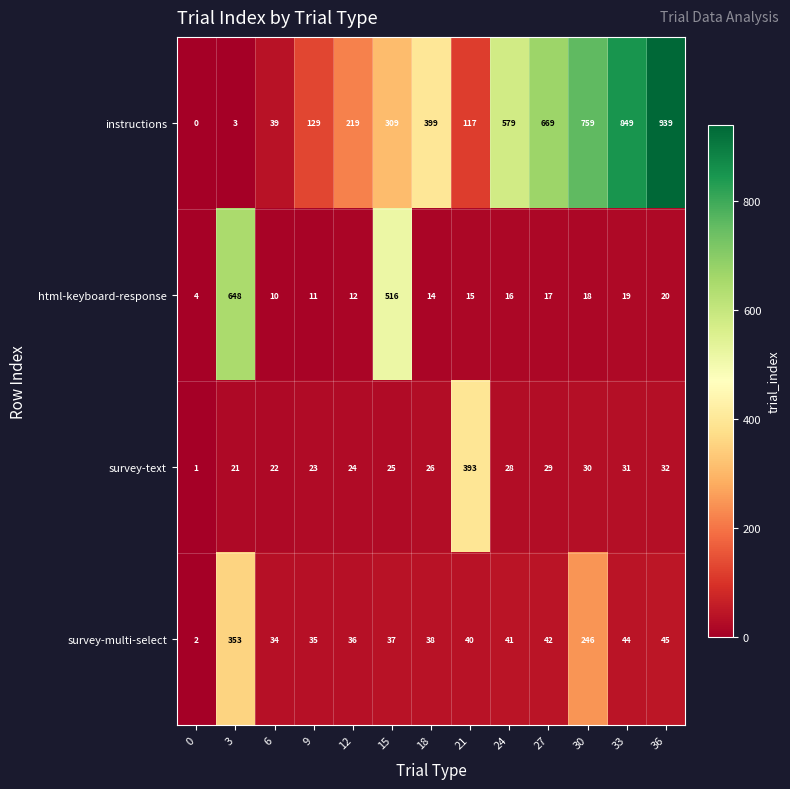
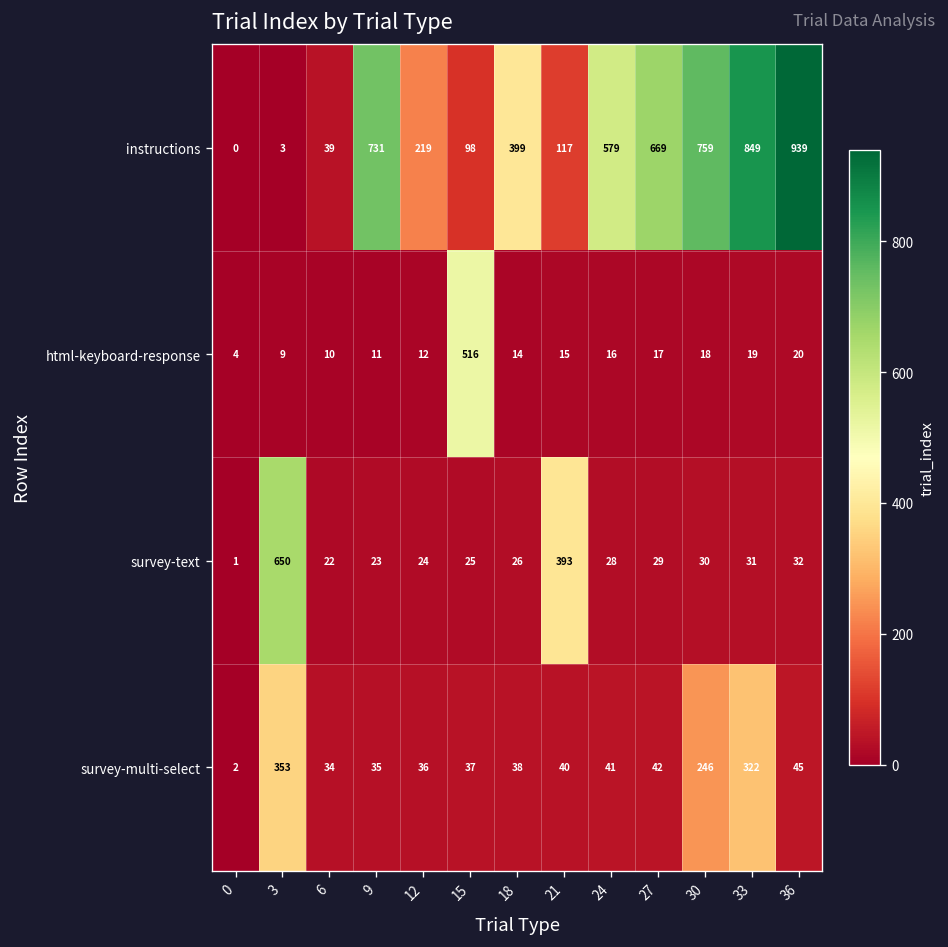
  {
    "instructions": {
      "0": 0,
      "3": 3,
      "6": 39,
-     "9": 129,
+     "9": 731,
      "12": 219,
-     "15": 309,
+     "15": 98,
      "18": 399,
      "21": 117,
      "24": 579,
      "27": 669,
      "30": 759,
      "33": 849,
      "36": 939
    },
    "html-keyboard-response": {
      "0": 4,
-     "3": 648,
+     "3": 9,
      "6": 10,
      "9": 11,
      "12": 12,
      "15": 516,
      "18": 14,
      "21": 15,
      "24": 16,
      "27": 17,
      "30": 18,
      "33": 19,
      "36": 20
    },
    "survey-text": {
      "0": 1,
-     "3": 21,
+     "3": 650,
      "6": 22,
      "9": 23,
      "12": 24,
      "15": 25,
      "18": 26,
      "21": 393,
      "24": 28,
      "27": 29,
      "30": 30,
      "33": 31,
      "36": 32
    },
    "survey-multi-select": {
      "0": 2,
      "3": 353,
      "6": 34,
      "9": 35,
      "12": 36,
      "15": 37,
      "18": 38,
      "21": 40,
      "24": 41,
      "27": 42,
      "30": 246,
-     "33": 44,
+     "33": 322,
      "36": 45
    }
  }
